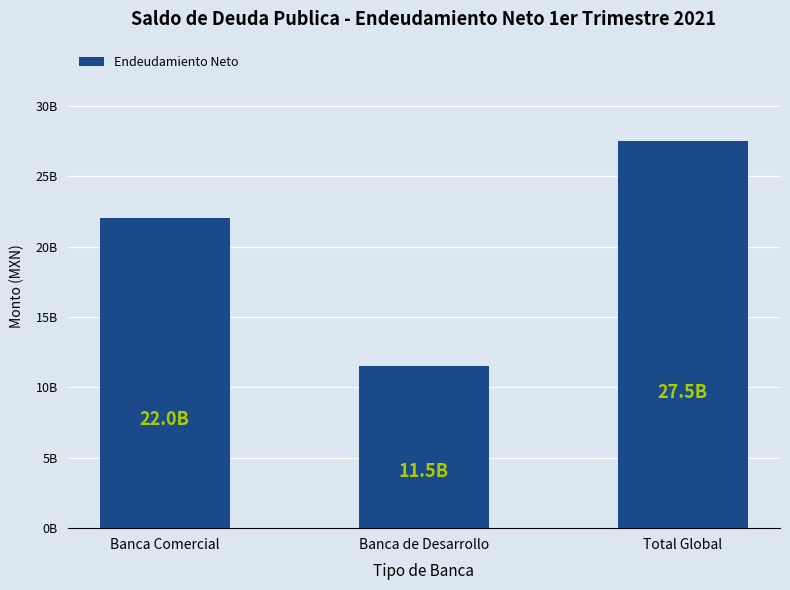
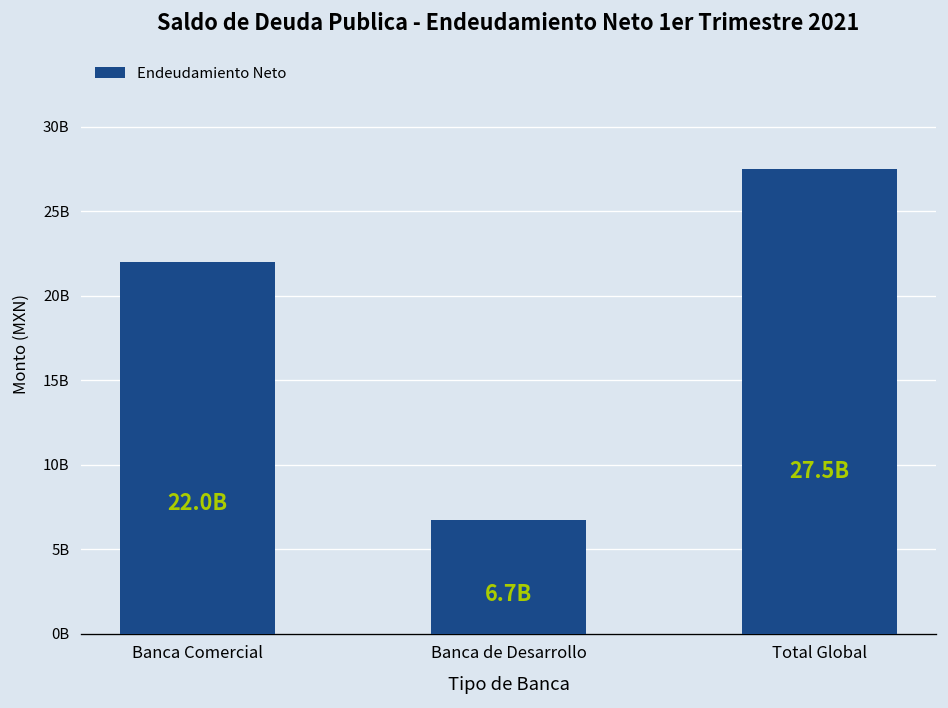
  {
    "Banca Comercial": "22.0B",
-   "Banca de Desarrollo": "11.5B",
+   "Banca de Desarrollo": "6.7B",
    "Total Global": "27.5B"
  }
